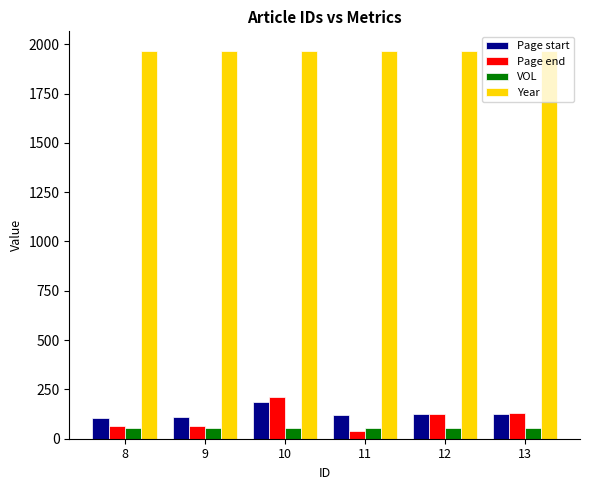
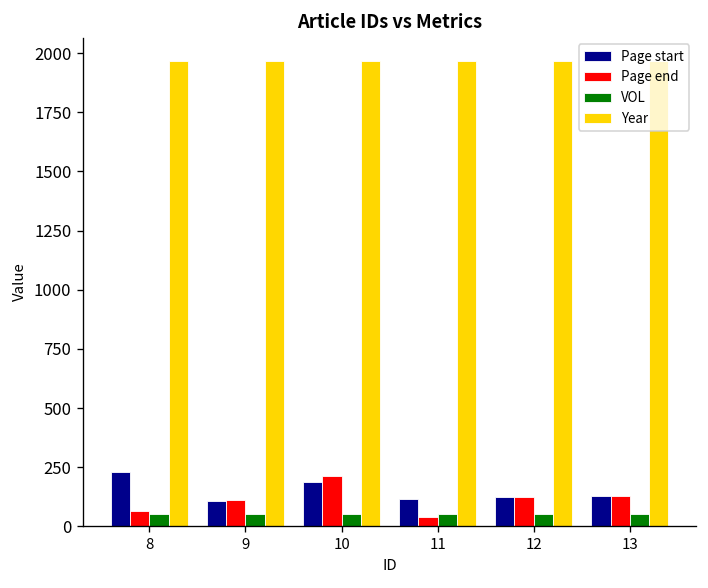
  {
    "Page start": {
-     "8": 100,
+     "8": 230,
      "9": 110,
      "10": 190,
      "11": 120,
      "12": 120,
      "13": 130
    },
    "Page end": {
      "8": 60,
-     "9": 70,
+     "9": 110,
      "10": 210,
      "11": 40,
      "12": 130,
      "13": 130
    },
    "VOL": {
      "8": 50,
      "9": 50,
      "10": 50,
      "11": 50,
      "12": 50,
      "13": 50
    },
    "Year": {
      "8": 1970,
      "9": 1970,
      "10": 1970,
      "11": 1970,
      "12": 1970
    }
  }
